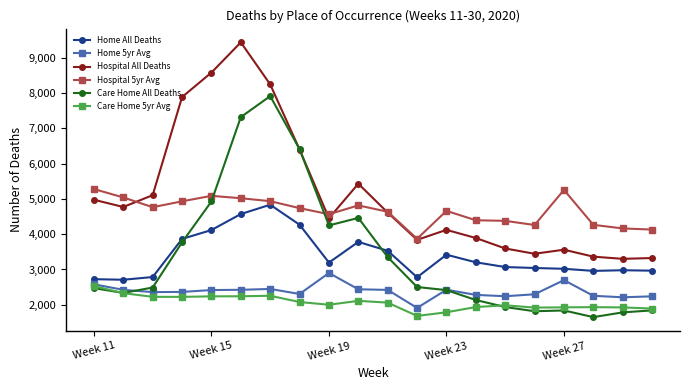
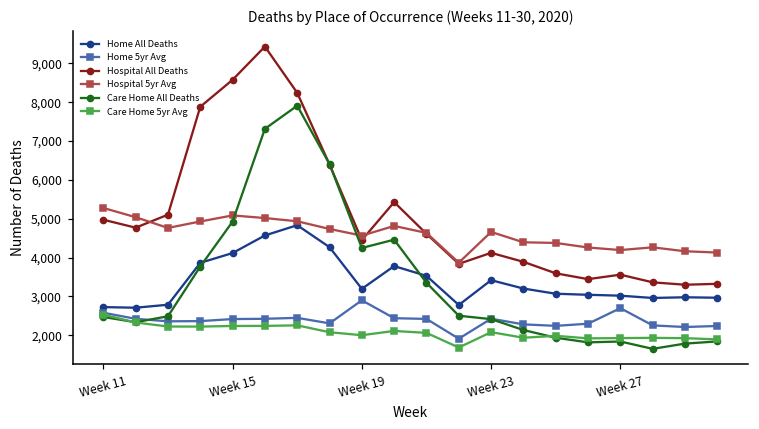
  {
    "Home All Deaths": {
      "Week 11": "2,700",
      "Week 15": "4,100",
      "Week 19": "3,200",
      "Week 23": "3,400",
      "Week 27": "3,000"
    },
    "Home 5yr Avg": {
      "Week 15": "2,400",
      "Week 19": "2,900",
      "Week 27": "2,700"
    },
    "Hospital All Deaths": {
      "Week 11": "5,000",
      "Week 15": "8,600",
      "Week 19": "4,500",
      "Week 23": "4,100",
      "Week 27": "3,600"
    },
    "Hospital 5yr Avg": {
      "Week 11": "5,300",
      "Week 15": "5,100",
      "Week 19": "4,600",
      "Week 23": "4,700",
-     "Week 27": "5,300"
+     "Week 27": "4,200"
    },
    "Care Home All Deaths": {
      "Week 15": "4,900",
      "Week 19": "4,200",
      "Week 27": "1,800"
    },
    "Care Home 5yr Avg": {
      "Week 15": "2,200",
      "Week 19": "2,000",
-     "Week 23": "1,800",
+     "Week 23": "2,100",
      "Week 27": "1,900"
    }
  }
